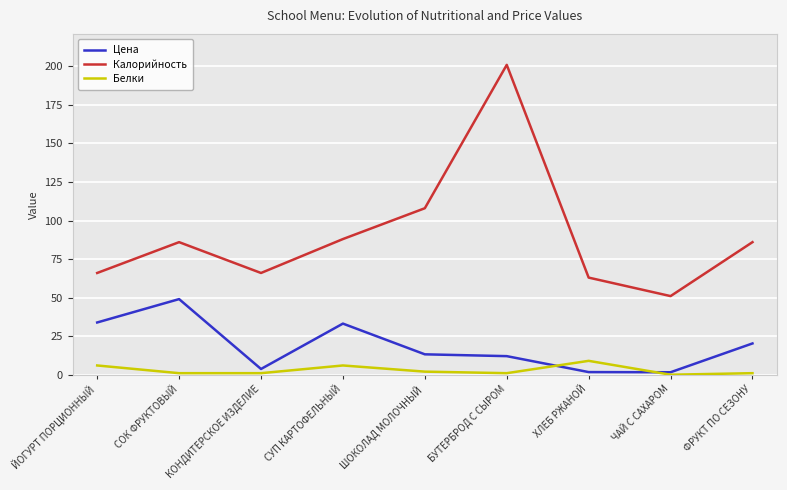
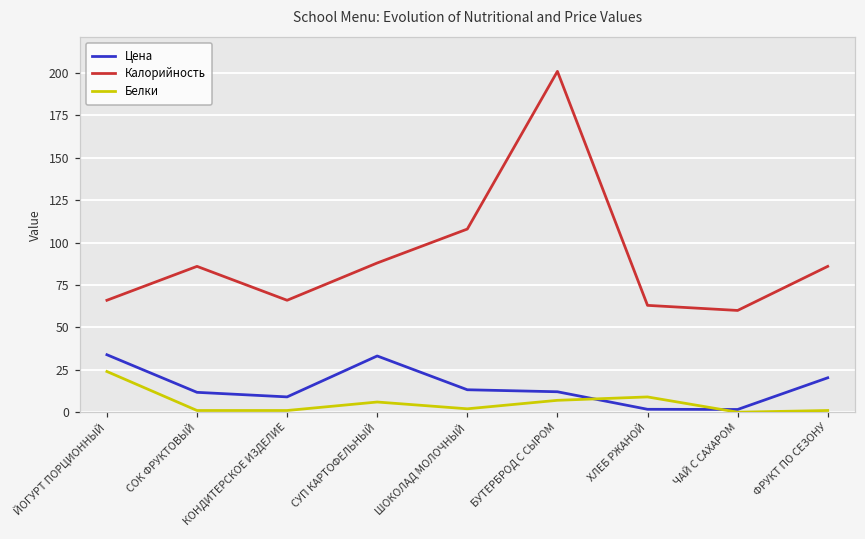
  {
    "Цена": {
      "ЙОГУРТ ПОРЦИОННЫЙ": 34,
-     "СОК ФРУКТОВЫЙ": 49,
-     "КОНДИТЕРСКОЕ ИЗДЕЛИЕ": 4,
+     "СОК ФРУКТОВЫЙ": 12,
+     "КОНДИТЕРСКОЕ ИЗДЕЛИЕ": 9,
      "СУП КАРТОФЕЛЬНЫЙ": 33,
      "ШОКОЛАД МОЛОЧНЫЙ": 13,
      "БУТЕРБРОД С СЫРОМ": 12,
      "ХЛЕБ РЖАНОЙ": 2,
      "ФРУКТ ПО СЕЗОНУ": 20
    },
    "Калорийность": {
      "ЙОГУРТ ПОРЦИОННЫЙ": 66,
      "СОК ФРУКТОВЫЙ": 86,
      "КОНДИТЕРСКОЕ ИЗДЕЛИЕ": 66,
      "СУП КАРТОФЕЛЬНЫЙ": 88,
      "ШОКОЛАД МОЛОЧНЫЙ": 108,
      "БУТЕРБРОД С СЫРОМ": 201,
      "ХЛЕБ РЖАНОЙ": 63,
-     "ЧАЙ С САХАРОМ": 51,
+     "ЧАЙ С САХАРОМ": 60,
      "ФРУКТ ПО СЕЗОНУ": 86
    },
    "Белки": {
-     "ЙОГУРТ ПОРЦИОННЫЙ": 6,
+     "ЙОГУРТ ПОРЦИОННЫЙ": 24,
      "СОК ФРУКТОВЫЙ": 1,
      "КОНДИТЕРСКОЕ ИЗДЕЛИЕ": 1,
      "СУП КАРТОФЕЛЬНЫЙ": 6,
      "ШОКОЛАД МОЛОЧНЫЙ": 2,
-     "БУТЕРБРОД С СЫРОМ": 1,
+     "БУТЕРБРОД С СЫРОМ": 7,
      "ХЛЕБ РЖАНОЙ": 9,
      "ФРУКТ ПО СЕЗОНУ": 1
    }
  }
